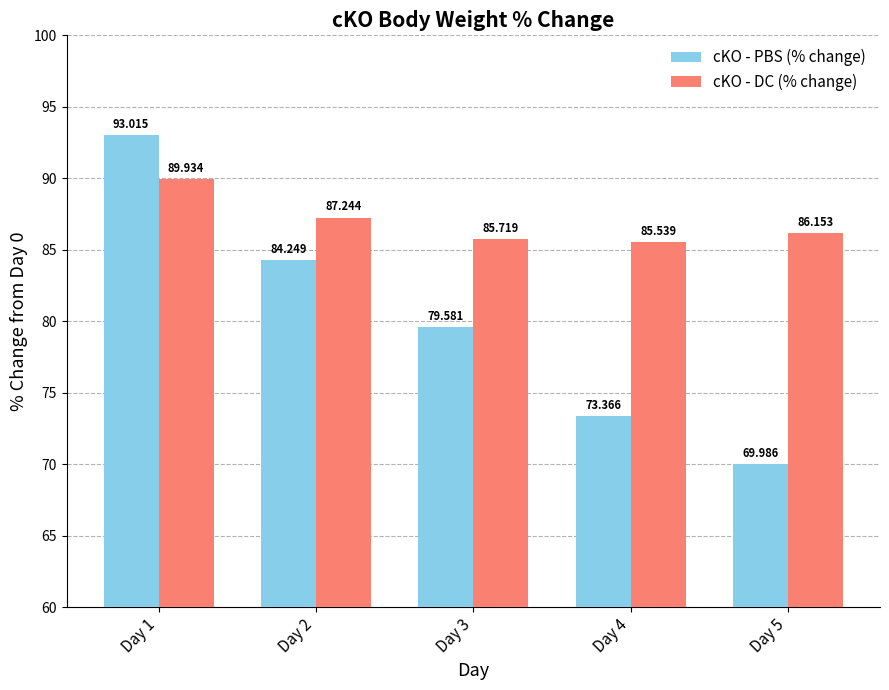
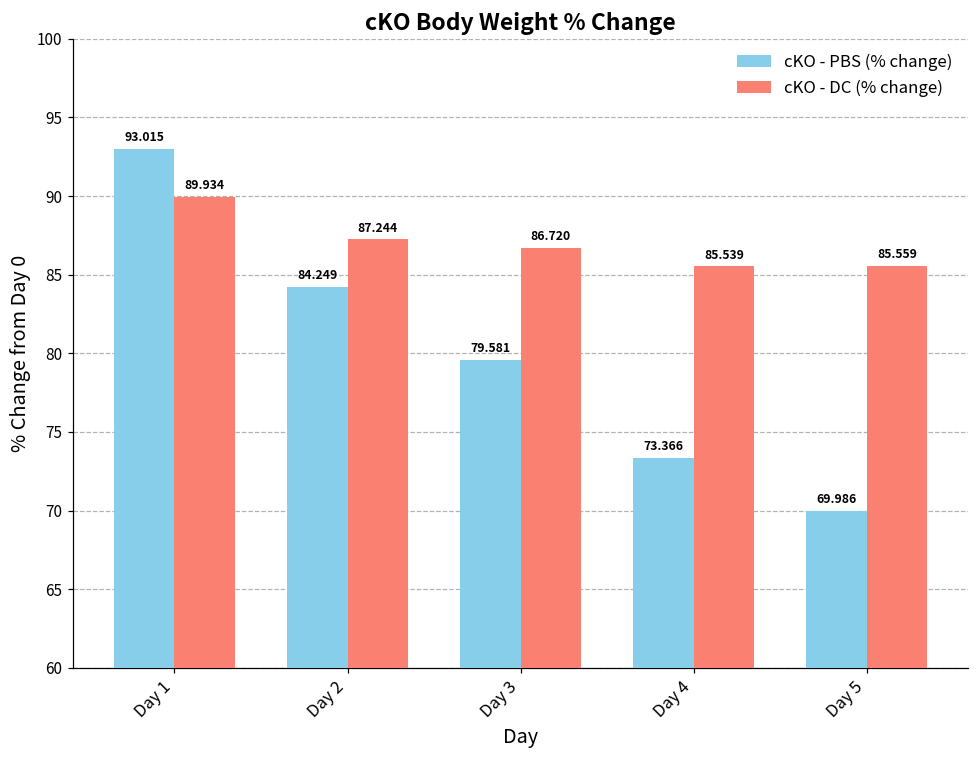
  {
    "cKO - PBS (% change)": {
      "Day 1": 93.015,
      "Day 2": 84.249,
      "Day 3": 79.581,
      "Day 4": 73.366,
      "Day 5": 69.986
    },
    "cKO - DC (% change)": {
      "Day 1": 89.934,
      "Day 2": 87.244,
-     "Day 3": 85.719,
+     "Day 3": 86.720,
      "Day 4": 85.539,
-     "Day 5": 86.153
+     "Day 5": 85.559
    }
  }
